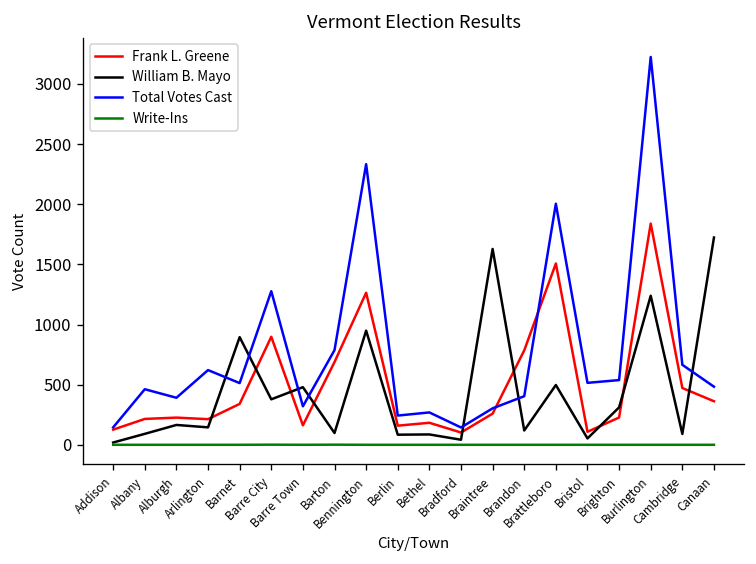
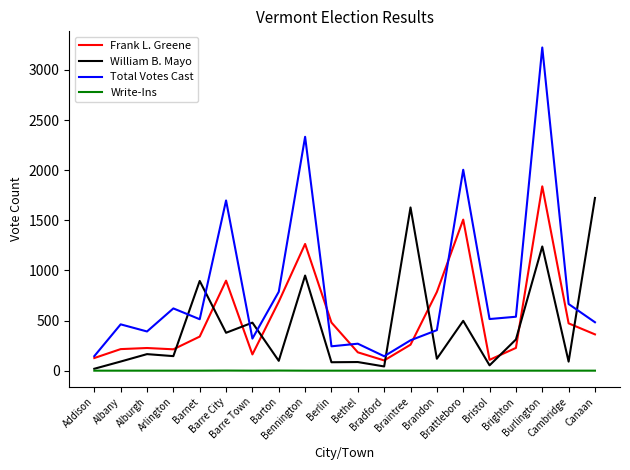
  {
    "Frank L. Greene": {
      "Albany": 220,
      "Alburgh": 230,
      "Arlington": 210,
      "Barnet": 340,
      "Barre City": 900,
      "Barre Town": 160,
      "Barton": 690,
      "Bennington": 1260,
-     "Berlin": 160,
+     "Berlin": 480,
      "Bethel": 180,
      "Bradford": 100,
      "Braintree": 260,
      "Brandon": 790,
      "Brattleboro": 1510,
      "Bristol": 110,
      "Brighton": 230,
      "Burlington": 1840,
      "Cambridge": 470,
      "Canaan": 360
    },
    "William B. Mayo": {
      "Albany": 90,
      "Alburgh": 170,
      "Arlington": 150,
      "Barnet": 900,
      "Barre City": 380,
      "Barre Town": 480,
      "Barton": 100,
      "Bennington": 950,
      "Berlin": 80,
      "Bethel": 90,
      "Bradford": 40,
      "Braintree": 1630,
      "Brandon": 120,
      "Brattleboro": 500,
      "Bristol": 50,
      "Brighton": 310,
      "Burlington": 1240,
      "Cambridge": 90,
      "Canaan": 1720
    },
    "Total Votes Cast": {
      "Albany": 460,
      "Alburgh": 390,
      "Arlington": 620,
      "Barnet": 510,
-     "Barre City": 1280,
+     "Barre City": 1700,
      "Barre Town": 320,
      "Barton": 790,
      "Bennington": 2330,
      "Berlin": 240,
      "Bethel": 270,
      "Bradford": 140,
      "Braintree": 300,
      "Brandon": 400,
      "Brattleboro": 2000,
      "Bristol": 520,
      "Brighton": 540,
      "Burlington": 3220,
      "Cambridge": 670,
      "Canaan": 480
    },
    "Write-Ins": {
      "Albany": 0,
      "Alburgh": 0,
      "Arlington": 0,
      "Barnet": 0,
      "Barre City": 0,
      "Barre Town": 0,
      "Barton": 0,
      "Bennington": 0,
      "Berlin": 0,
      "Bethel": 0,
      "Bradford": 0,
      "Braintree": 0,
      "Brandon": 0,
      "Brattleboro": 0,
      "Bristol": 0,
      "Brighton": 0,
      "Burlington": 0,
      "Cambridge": 0,
      "Canaan": 0
    }
  }
